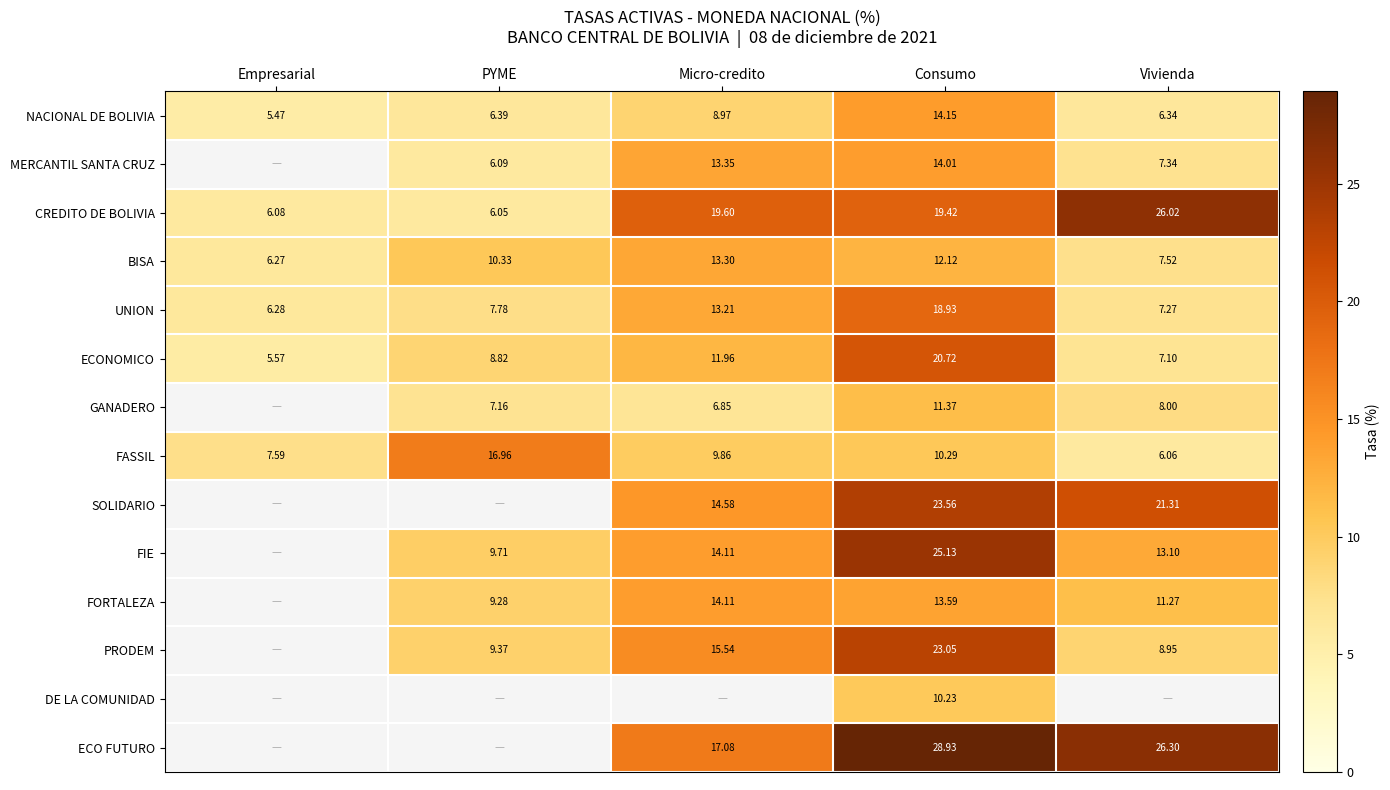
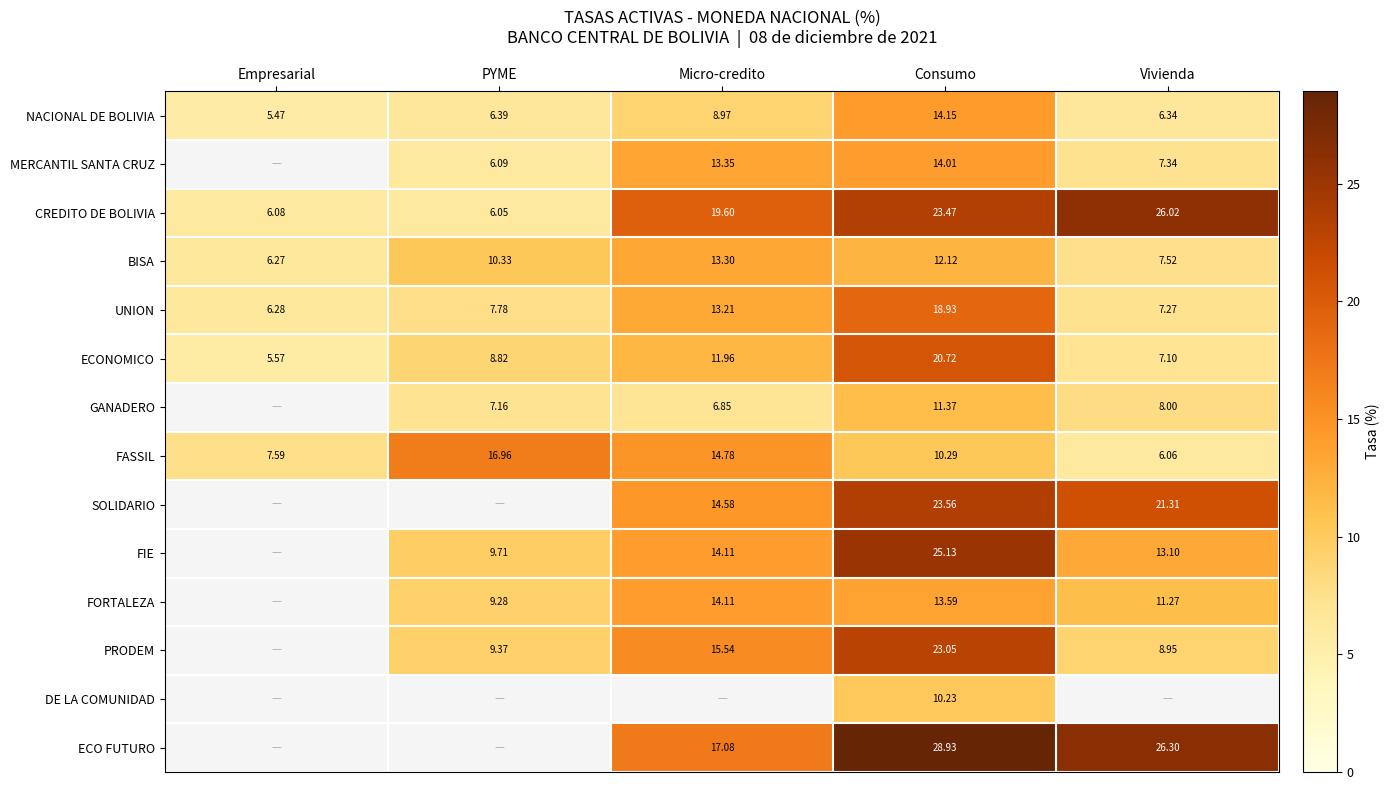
  {
    "NACIONAL DE BOLIVIA": {
      "Empresarial": 5.47,
      "PYME": 6.39,
      "Micro-credito": 8.97,
      "Consumo": 14.15,
      "Vivienda": 6.34
    },
    "MERCANTIL SANTA CRUZ": {
      "PYME": 6.09,
      "Micro-credito": 13.35,
      "Consumo": 14.01,
      "Vivienda": 7.34
    },
    "CREDITO DE BOLIVIA": {
      "Empresarial": 6.08,
      "PYME": 6.05,
      "Micro-credito": 19.60,
-     "Consumo": 19.42,
+     "Consumo": 23.47,
      "Vivienda": 26.02
    },
    "BISA": {
      "Empresarial": 6.27,
      "PYME": 10.33,
      "Micro-credito": 13.30,
      "Consumo": 12.12,
      "Vivienda": 7.52
    },
    "UNION": {
      "Empresarial": 6.28,
      "PYME": 7.78,
      "Micro-credito": 13.21,
      "Consumo": 18.93,
      "Vivienda": 7.27
    },
    "ECONOMICO": {
      "Empresarial": 5.57,
      "PYME": 8.82,
      "Micro-credito": 11.96,
      "Consumo": 20.72,
      "Vivienda": 7.10
    },
    "GANADERO": {
      "PYME": 7.16,
      "Micro-credito": 6.85,
      "Consumo": 11.37,
      "Vivienda": 8.00
    },
    "FASSIL": {
      "Empresarial": 7.59,
      "PYME": 16.96,
-     "Micro-credito": 9.86,
+     "Micro-credito": 14.78,
      "Consumo": 10.29,
      "Vivienda": 6.06
    },
    "SOLIDARIO": {
      "Micro-credito": 14.58,
      "Consumo": 23.56,
      "Vivienda": 21.31
    },
    "FIE": {
      "PYME": 9.71,
      "Micro-credito": 14.11,
      "Consumo": 25.13,
      "Vivienda": 13.10
    },
    "FORTALEZA": {
      "PYME": 9.28,
      "Micro-credito": 14.11,
      "Consumo": 13.59,
      "Vivienda": 11.27
    },
    "PRODEM": {
      "PYME": 9.37,
      "Micro-credito": 15.54,
      "Consumo": 23.05,
      "Vivienda": 8.95
    },
    "DE LA COMUNIDAD": {
      "Consumo": 10.23
    },
    "ECO FUTURO": {
      "Micro-credito": 17.08,
      "Consumo": 28.93,
      "Vivienda": 26.30
    }
  }
